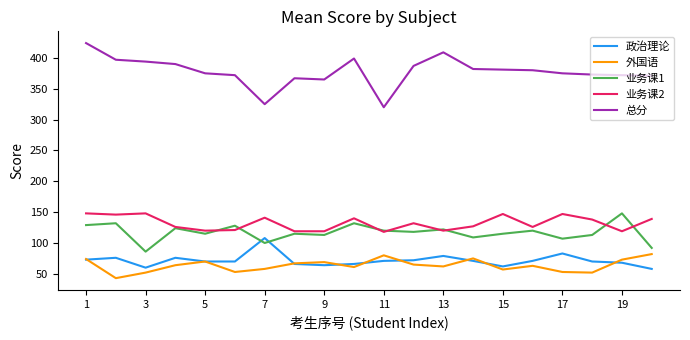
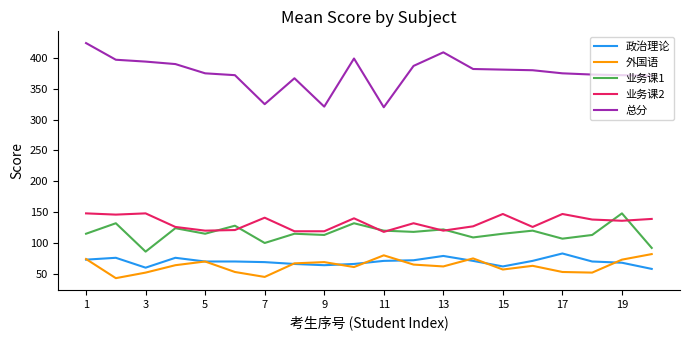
  {
    "政治理论": {
      "3": 60,
-     "7": 110,
+     "7": 70,
      "9": 60,
      "11": 70,
      "13": 80,
      "15": 60,
      "17": 80,
      "19": 70
    },
    "外国语": {
      "3": 50,
-     "7": 60,
+     "7": 50,
      "9": 70,
      "11": 80,
      "13": 60,
      "15": 60,
      "17": 50,
      "19": 70
    },
    "业务课1": {
-     "1": 130,
+     "1": 120,
      "3": 90,
      "5": 120,
      "7": 100,
      "9": 110,
      "15": 120,
      "17": 110,
      "19": 150
    },
    "业务课2": {
      "1": 150,
      "3": 150,
      "5": 120,
      "7": 140,
      "9": 120,
      "15": 150,
      "17": 150,
-     "19": 120
+     "19": 140
    },
    "总分": {
      "1": 420,
      "3": 390,
      "5": 380,
      "7": 330,
-     "9": 370,
+     "9": 320,
      "11": 320,
      "13": 410,
      "15": 380,
      "17": 380
    }
  }
